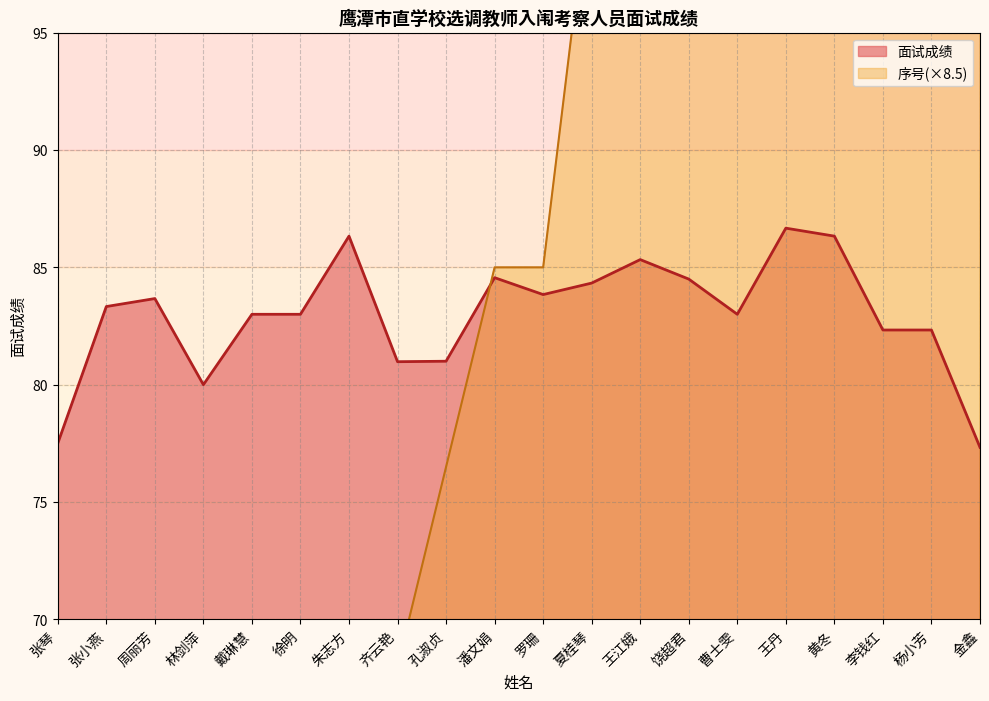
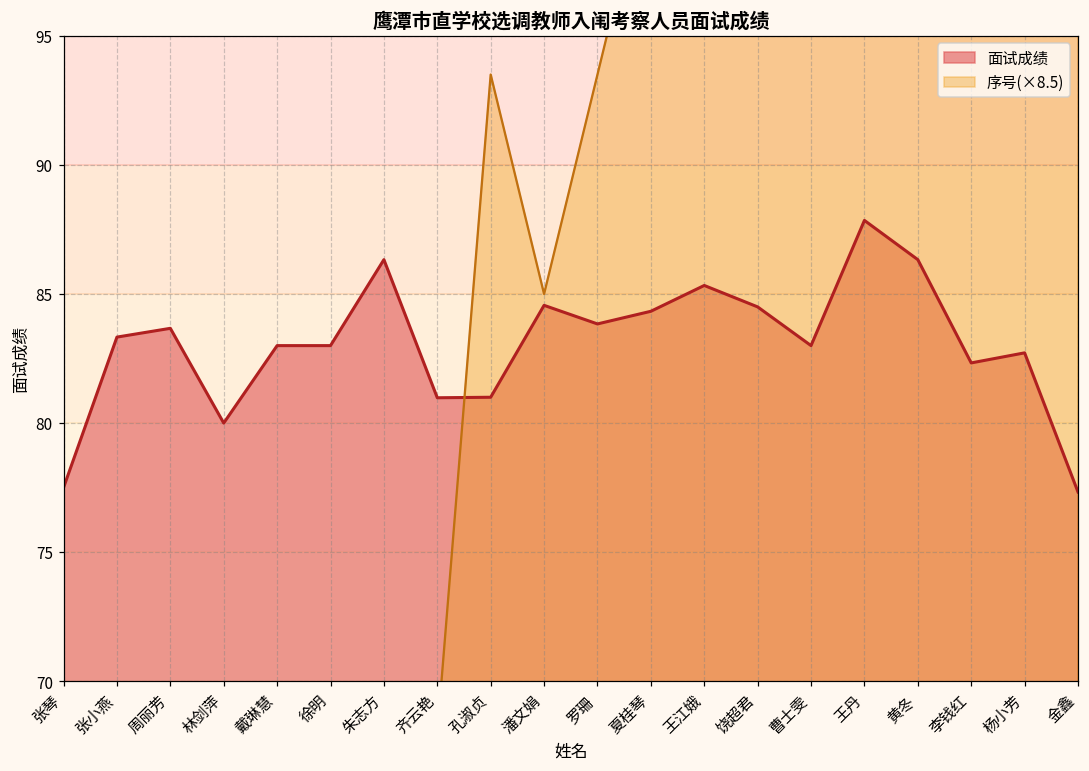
  {
    "面试成绩": {
      "张琴": 77.5,
      "张小燕": 83.3,
      "周丽芳": 83.7,
      "林剑萍": 80.0,
      "戴琳慧": 83.0,
      "徐明": 83.0,
      "朱志方": 86.3,
      "齐云艳": 81.0,
      "孔淑贞": 81.0,
      "潘文娟": 84.6,
      "罗珊": 83.8,
      "夏桂琴": 84.3,
      "王江娥": 85.3,
      "饶超君": 84.5,
      "曹士雯": 83.0,
-     "王丹": 86.7,
+     "王丹": 87.9,
      "黄冬": 86.3,
      "李钱红": 82.3,
-     "杨小芳": 82.3,
+     "杨小芳": 82.7,
      "金鑫": 77.3
    },
    "序号(×8.5)": {
-     "孔淑贞": 76.5,
+     "孔淑贞": 93.5,
      "潘文娟": 85.0,
-     "罗珊": 85.0
+     "罗珊": 93.5
    }
  }
